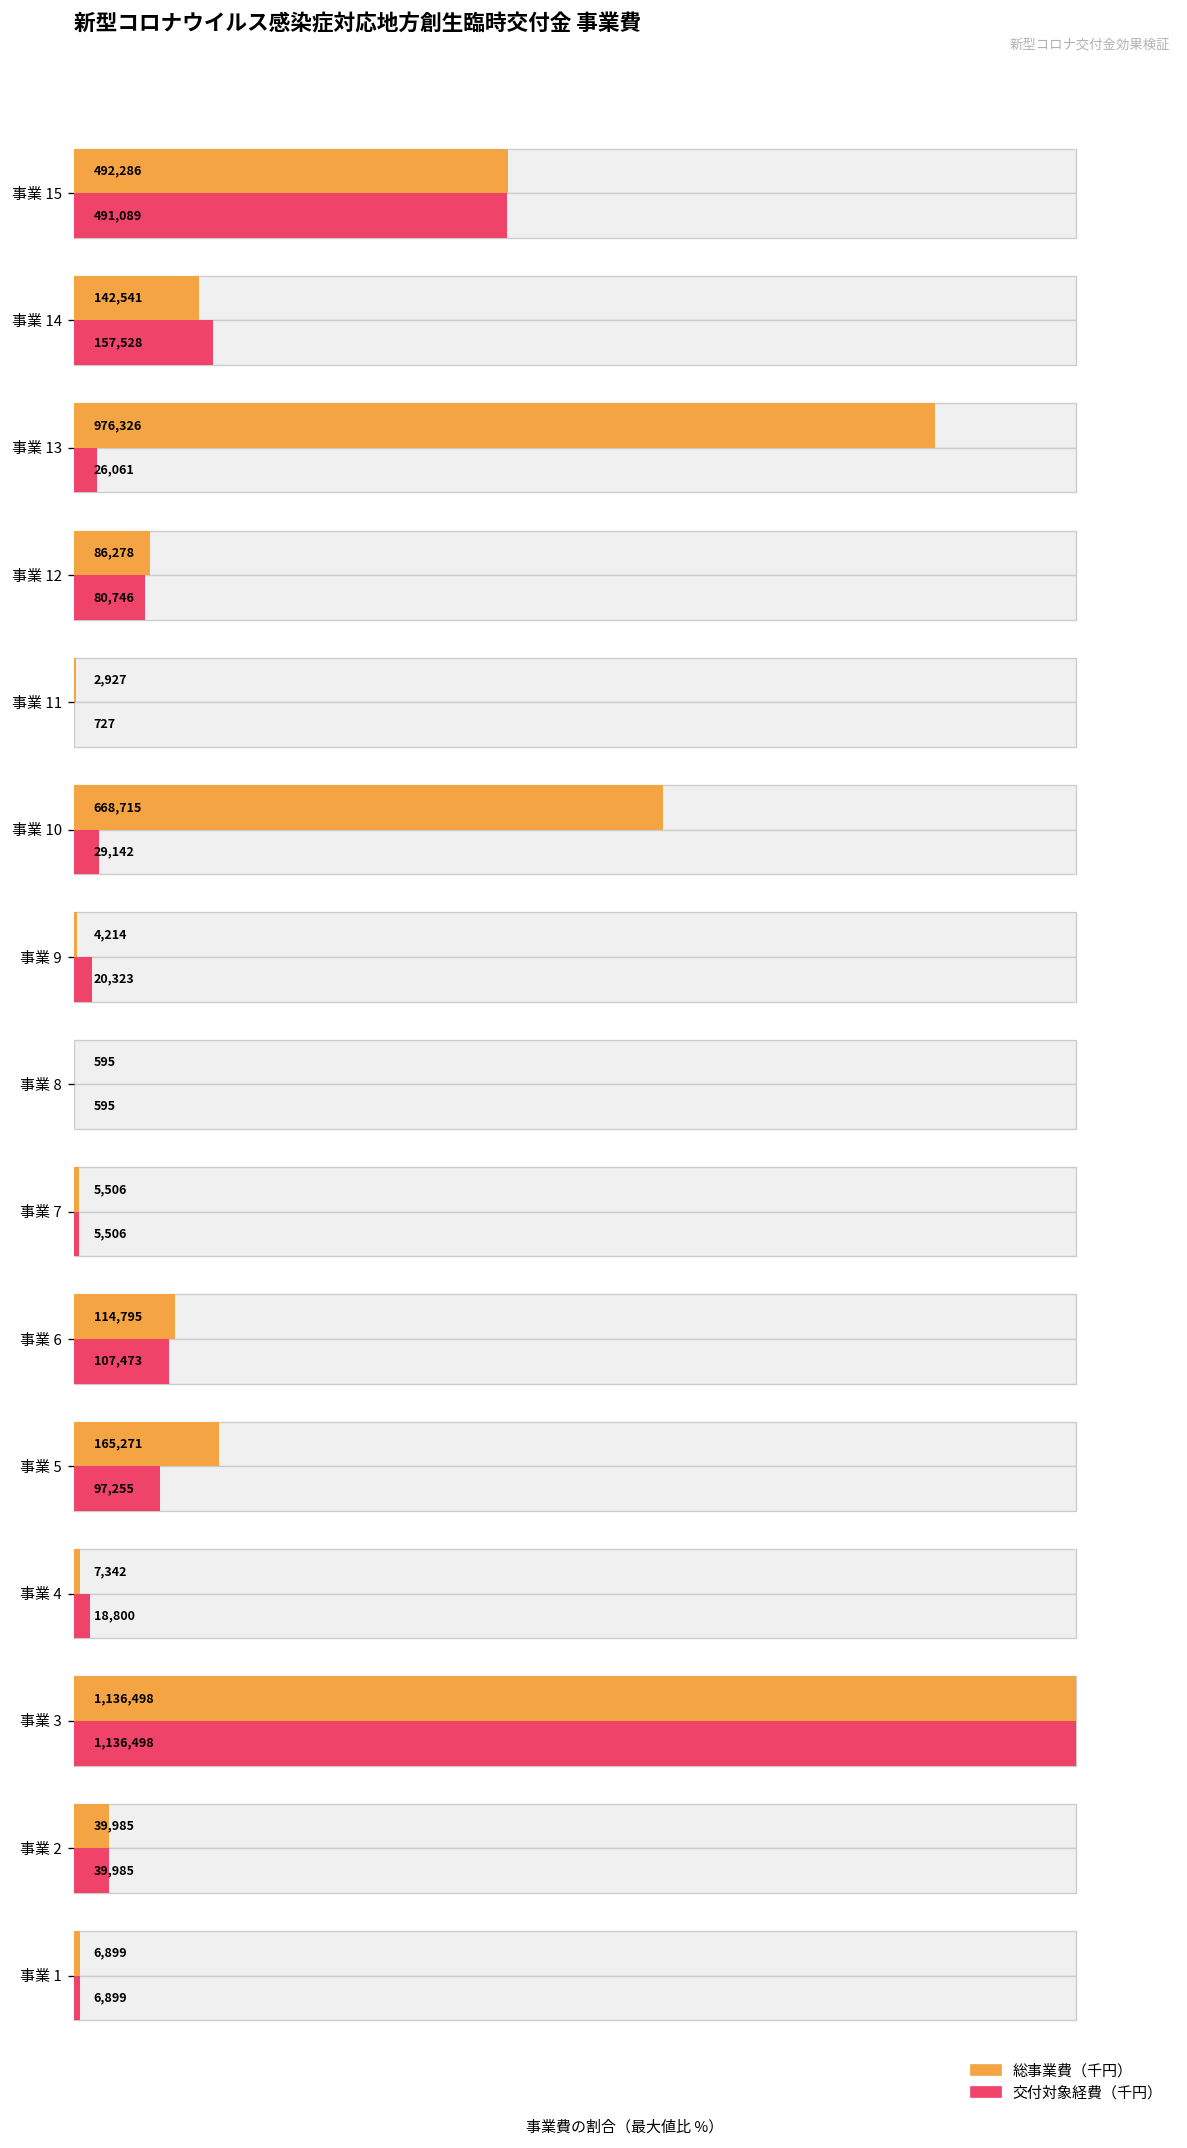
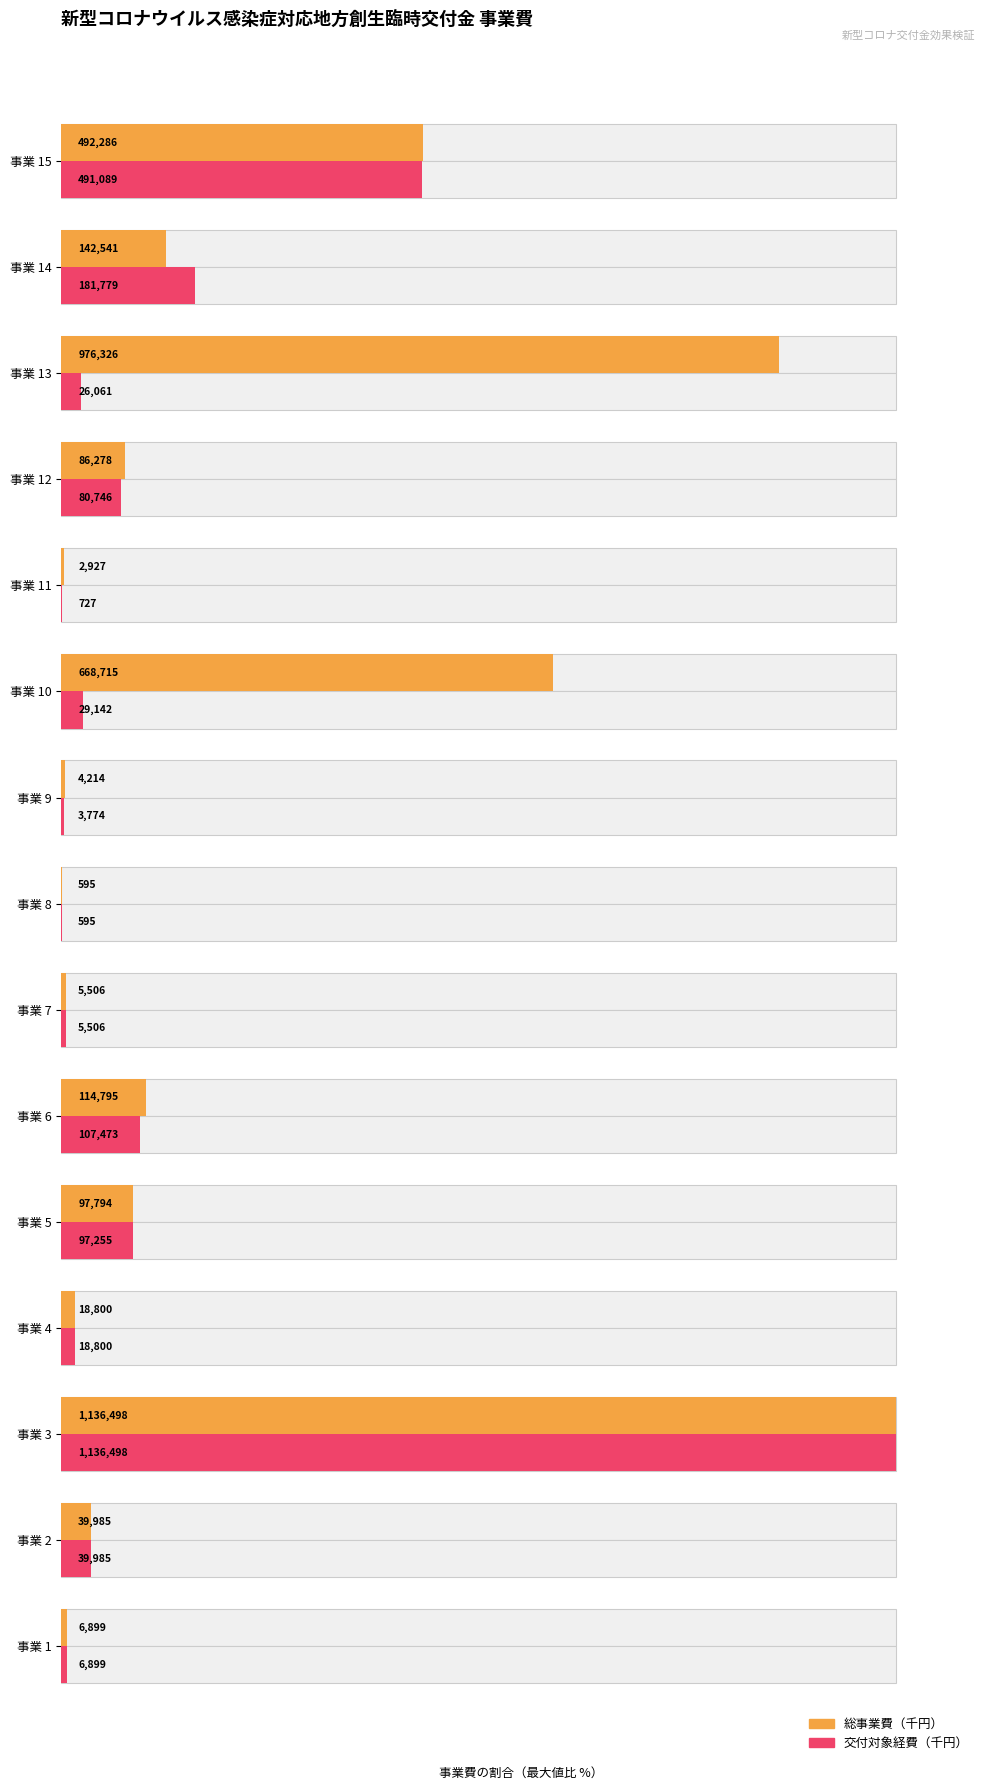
  {
    "総事業費（千円）": {
-     "事業 5": "165,271",
-     "事業 4": "7,342"
+     "事業 5": "97,794",
+     "事業 4": "18,800"
    },
    "交付対象経費（千円）": {
-     "事業 14": "157,528",
-     "事業 9": "20,323"
+     "事業 14": "181,779",
+     "事業 9": "3,774"
    }
  }
